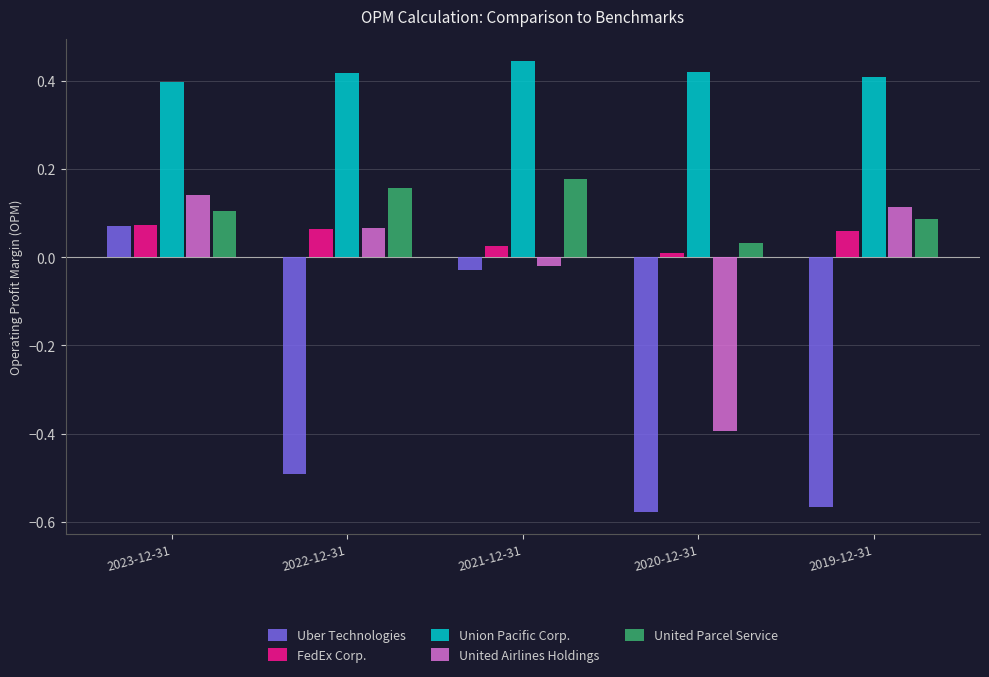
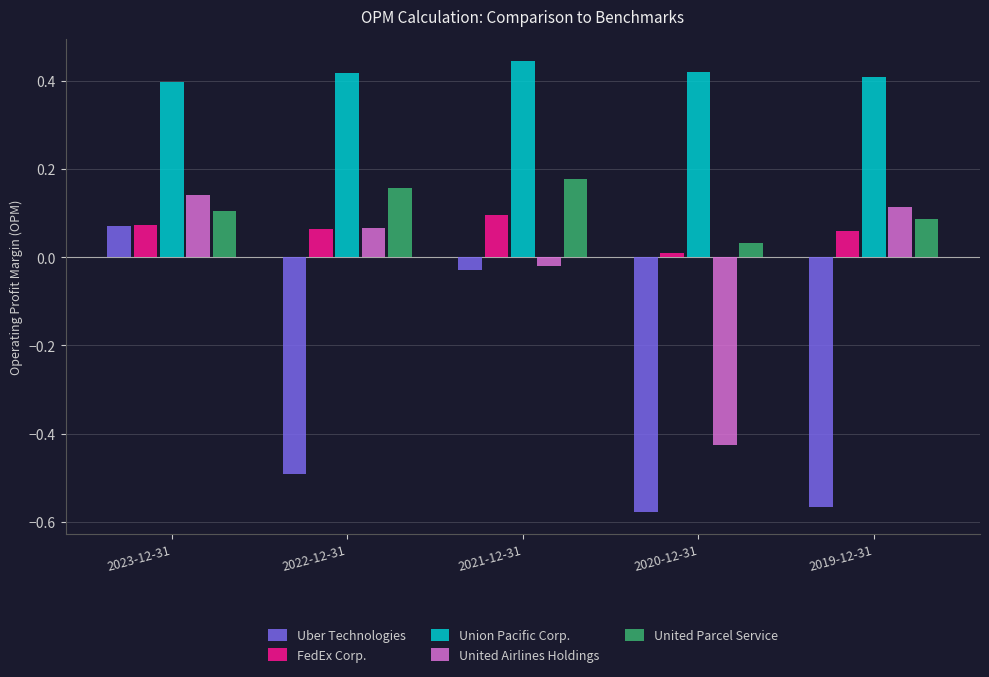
  {
    "Uber Technologies": {
      "2023-12-31": 0.07,
      "2022-12-31": -0.49,
      "2021-12-31": -0.03,
      "2020-12-31": -0.58,
      "2019-12-31": -0.57
    },
    "FedEx Corp.": {
      "2023-12-31": 0.07,
      "2022-12-31": 0.06,
-     "2021-12-31": 0.03,
+     "2021-12-31": 0.10,
      "2020-12-31": 0.01,
      "2019-12-31": 0.06
    },
    "Union Pacific Corp.": {
      "2023-12-31": 0.40,
      "2022-12-31": 0.42,
      "2021-12-31": 0.44,
      "2020-12-31": 0.42,
      "2019-12-31": 0.41
    },
    "United Airlines Holdings": {
      "2023-12-31": 0.14,
      "2022-12-31": 0.07,
      "2021-12-31": -0.02,
-     "2020-12-31": -0.39,
+     "2020-12-31": -0.43,
      "2019-12-31": 0.11
    },
    "United Parcel Service": {
      "2023-12-31": 0.10,
      "2022-12-31": 0.16,
      "2021-12-31": 0.18,
      "2020-12-31": 0.03,
      "2019-12-31": 0.09
    }
  }
